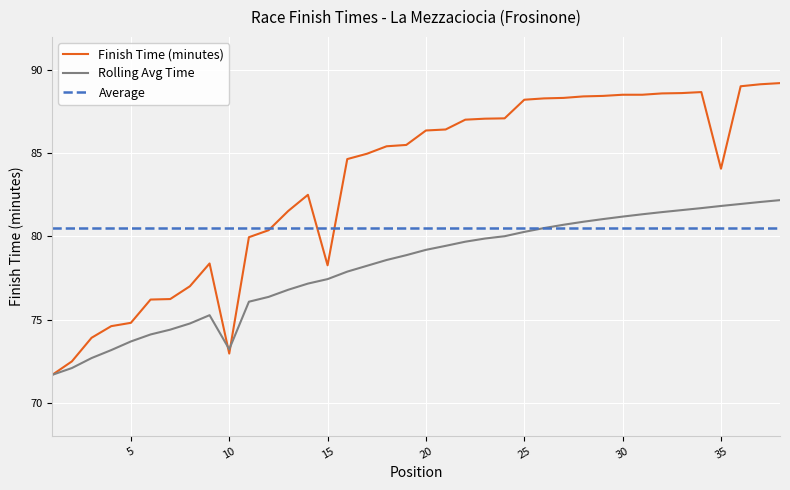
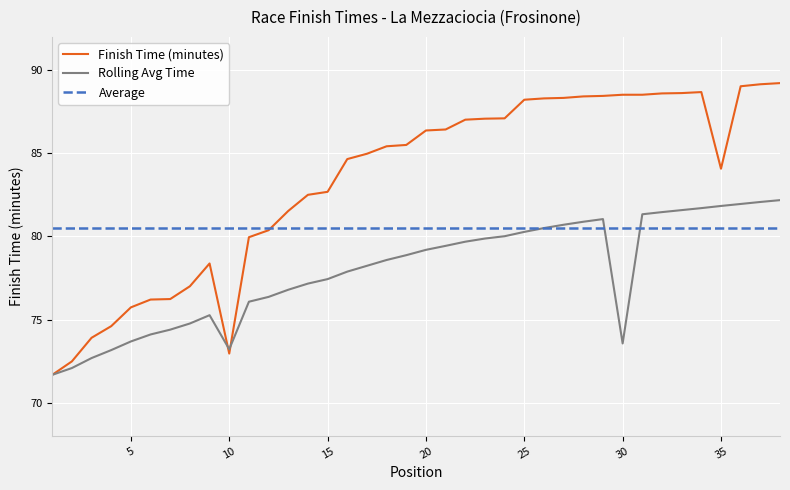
  {
    "Finish Time (minutes)": {
-     "5": 74.8,
+     "5": 75.7,
      "10": 73.0,
-     "15": 78.3,
+     "15": 82.7,
      "20": 86.4,
      "25": 88.2,
      "30": 88.5,
      "35": 84.1
    },
    "Rolling Avg Time": {
      "5": 73.7,
      "10": 73.2,
      "15": 77.4,
      "20": 79.2,
      "25": 80.3,
-     "30": 81.2,
+     "30": 73.6,
      "35": 81.8
    }
  }
